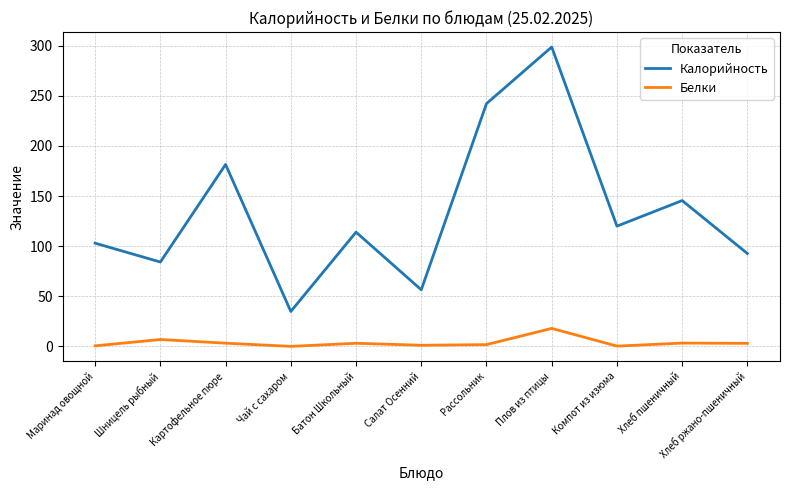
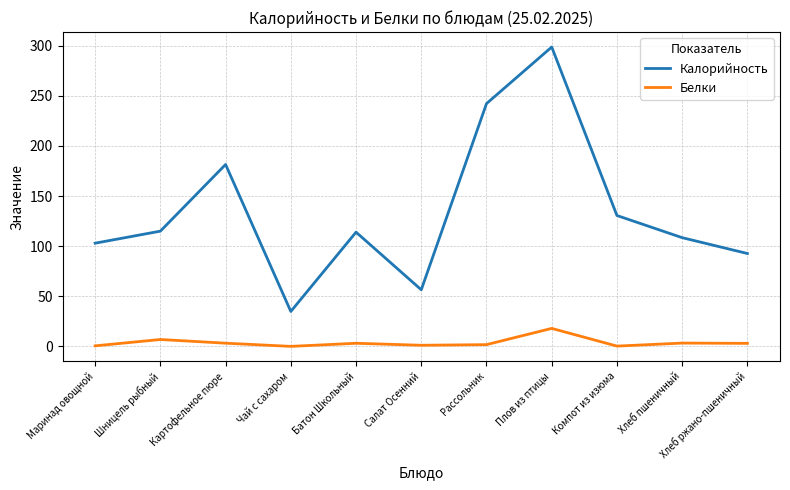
  {
    "Калорийность": {
      "Маринад овощной": 103,
-     "Шницель рыбный": 84,
+     "Шницель рыбный": 115,
      "Картофельное пюре": 182,
      "Чай с сахаром": 35,
      "Батон Школьный": 114,
      "Салат Осенний": 57,
      "Рассольник": 242,
      "Плов из птицы": 299,
-     "Компот из изюма": 120,
-     "Хлеб пшеничный": 146,
+     "Компот из изюма": 131,
+     "Хлеб пшеничный": 109,
      "Хлеб ржано-пшеничный": 93
    },
    "Белки": {
      "Маринад овощной": 1,
      "Шницель рыбный": 7,
      "Картофельное пюре": 3,
      "Чай с сахаром": 0,
      "Батон Школьный": 3,
      "Салат Осенний": 1,
      "Рассольник": 2,
      "Плов из птицы": 18,
      "Компот из изюма": 0,
      "Хлеб пшеничный": 3,
      "Хлеб ржано-пшеничный": 3
    }
  }
